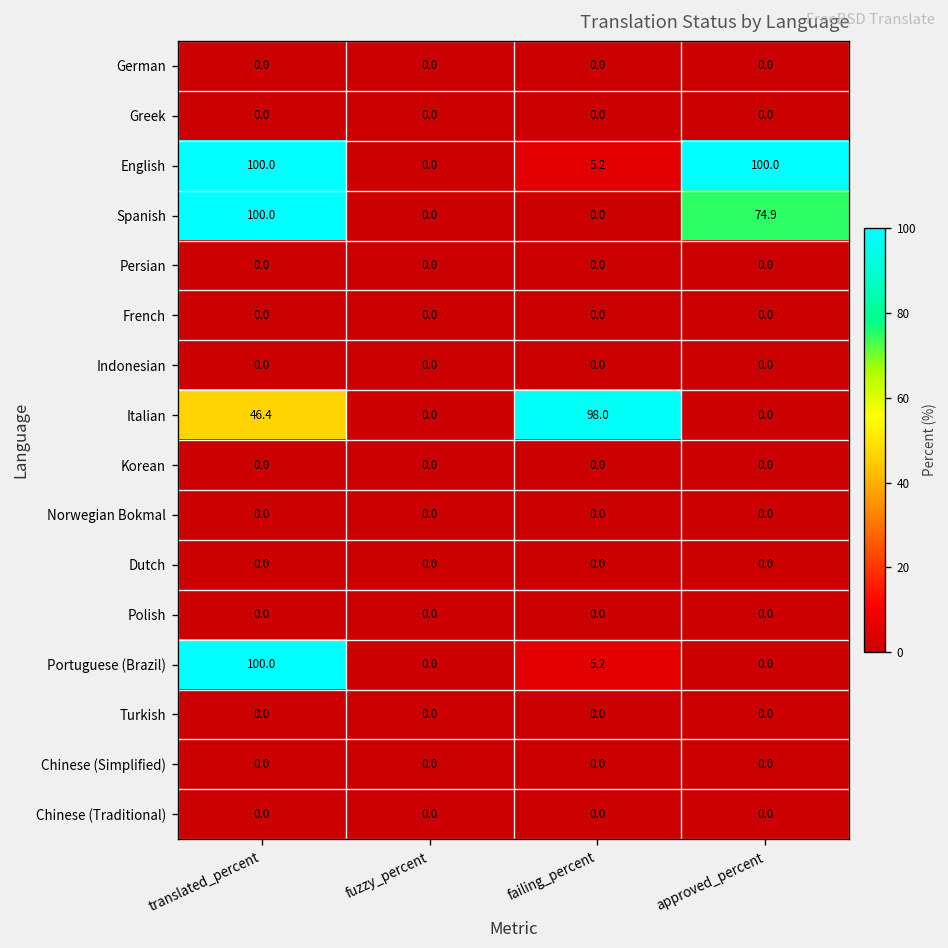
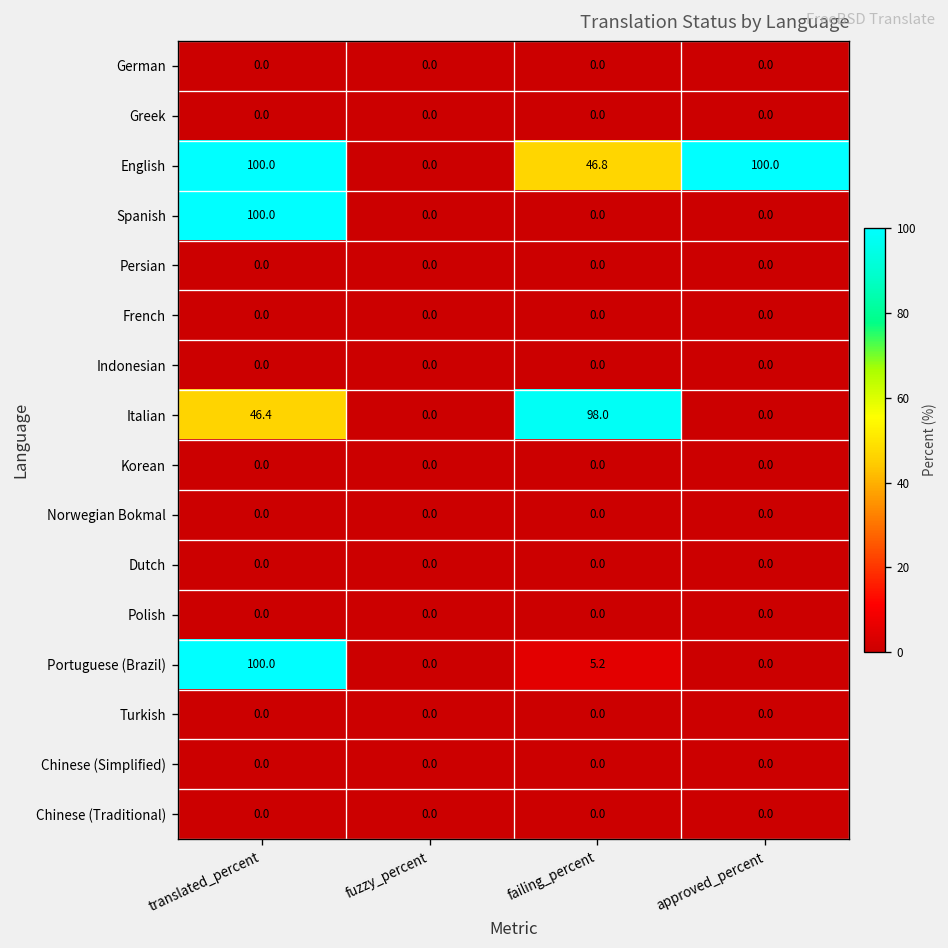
  {
    "German": {
      "translated_percent": 0.0,
      "fuzzy_percent": 0.0,
      "failing_percent": 0.0,
      "approved_percent": 0.0
    },
    "Greek": {
      "translated_percent": 0.0,
      "fuzzy_percent": 0.0,
      "failing_percent": 0.0,
      "approved_percent": 0.0
    },
    "English": {
      "translated_percent": 100.0,
      "fuzzy_percent": 0.0,
-     "failing_percent": 5.2,
+     "failing_percent": 46.8,
      "approved_percent": 100.0
    },
    "Spanish": {
      "translated_percent": 100.0,
      "fuzzy_percent": 0.0,
      "failing_percent": 0.0,
-     "approved_percent": 74.9
+     "approved_percent": 0.0
    },
    "Persian": {
      "translated_percent": 0.0,
      "fuzzy_percent": 0.0,
      "failing_percent": 0.0,
      "approved_percent": 0.0
    },
    "French": {
      "translated_percent": 0.0,
      "fuzzy_percent": 0.0,
      "failing_percent": 0.0,
      "approved_percent": 0.0
    },
    "Indonesian": {
      "translated_percent": 0.0,
      "fuzzy_percent": 0.0,
      "failing_percent": 0.0,
      "approved_percent": 0.0
    },
    "Italian": {
      "translated_percent": 46.4,
      "fuzzy_percent": 0.0,
      "failing_percent": 98.0,
      "approved_percent": 0.0
    },
    "Korean": {
      "translated_percent": 0.0,
      "fuzzy_percent": 0.0,
      "failing_percent": 0.0,
      "approved_percent": 0.0
    },
    "Norwegian Bokmal": {
      "translated_percent": 0.0,
      "fuzzy_percent": 0.0,
      "failing_percent": 0.0,
      "approved_percent": 0.0
    },
    "Dutch": {
      "translated_percent": 0.0,
      "fuzzy_percent": 0.0,
      "failing_percent": 0.0,
      "approved_percent": 0.0
    },
    "Polish": {
      "translated_percent": 0.0,
      "fuzzy_percent": 0.0,
      "failing_percent": 0.0,
      "approved_percent": 0.0
    },
    "Portuguese (Brazil)": {
      "translated_percent": 100.0,
      "fuzzy_percent": 0.0,
      "failing_percent": 5.2,
      "approved_percent": 0.0
    },
    "Turkish": {
      "translated_percent": 0.0,
      "fuzzy_percent": 0.0,
      "failing_percent": 0.0,
      "approved_percent": 0.0
    },
    "Chinese (Simplified)": {
      "translated_percent": 0.0,
      "fuzzy_percent": 0.0,
      "failing_percent": 0.0,
      "approved_percent": 0.0
    },
    "Chinese (Traditional)": {
      "translated_percent": 0.0,
      "fuzzy_percent": 0.0,
      "failing_percent": 0.0,
      "approved_percent": 0.0
    }
  }
